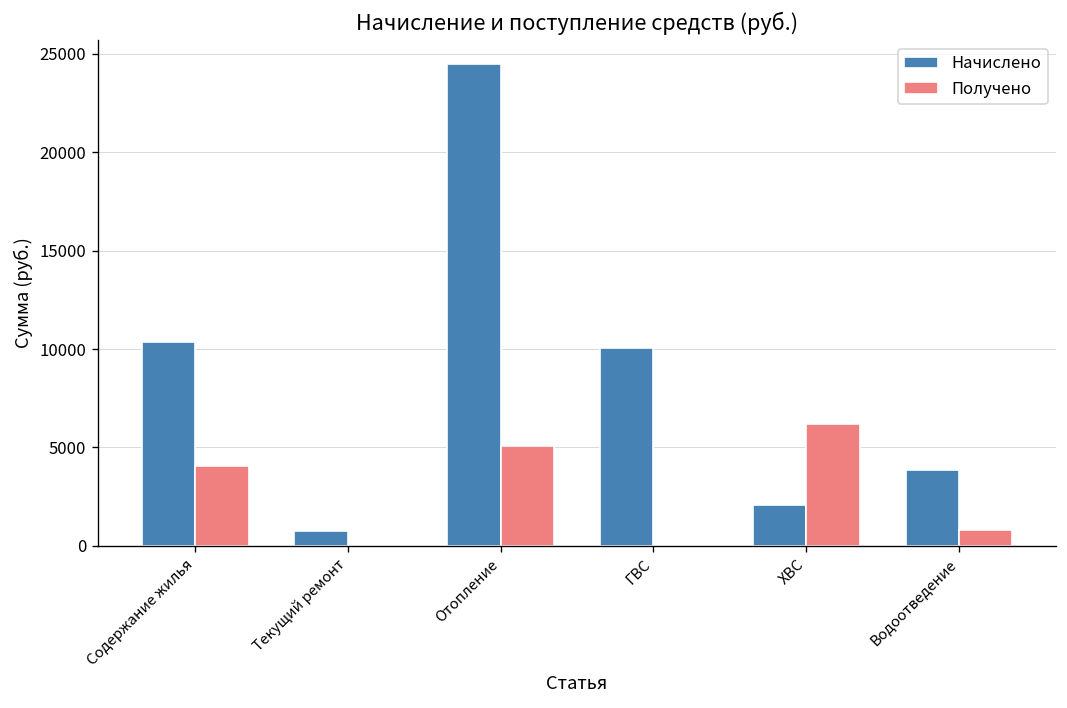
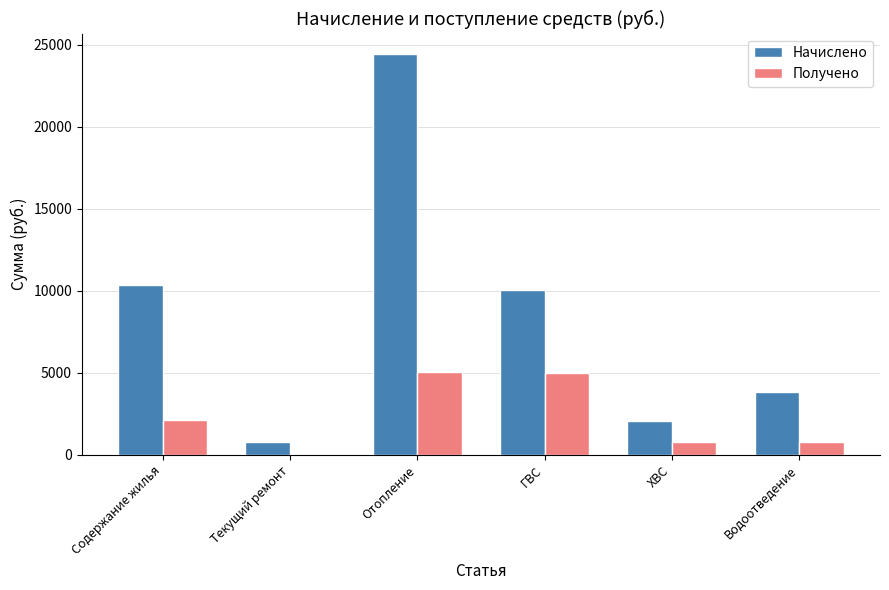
  {
    "Начислено": {
      "Содержание жилья": 10400,
      "Текущий ремонт": 800,
      "Отопление": 24500,
      "ГВС": 10100,
      "ХВС": 2100,
      "Водоотведение": 3800
    },
    "Получено": {
-     "Содержание жилья": 4000,
+     "Содержание жилья": 2100,
      "Текущий ремонт": 0,
      "Отопление": 5100,
-     "ГВС": 0,
-     "ХВС": 6200,
+     "ГВС": 5000,
+     "ХВС": 800,
      "Водоотведение": 800
    }
  }
